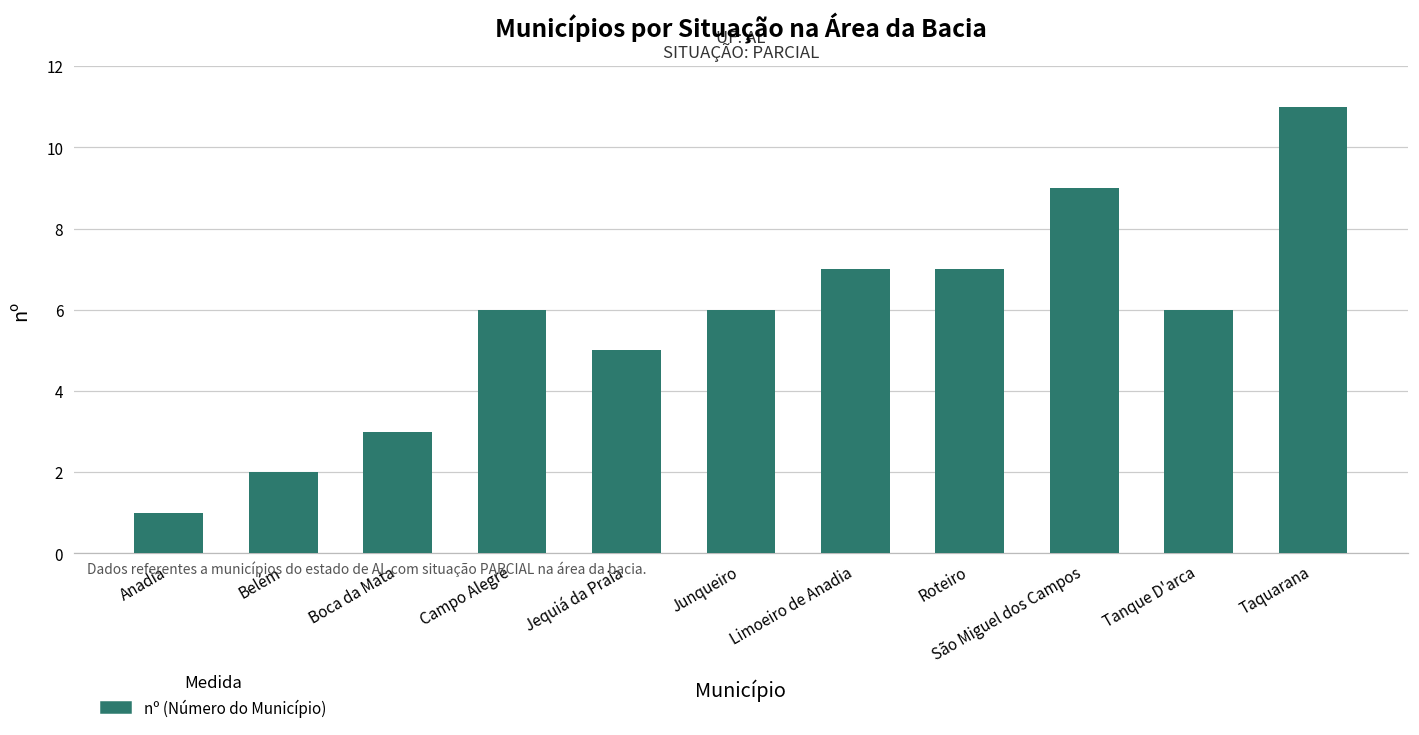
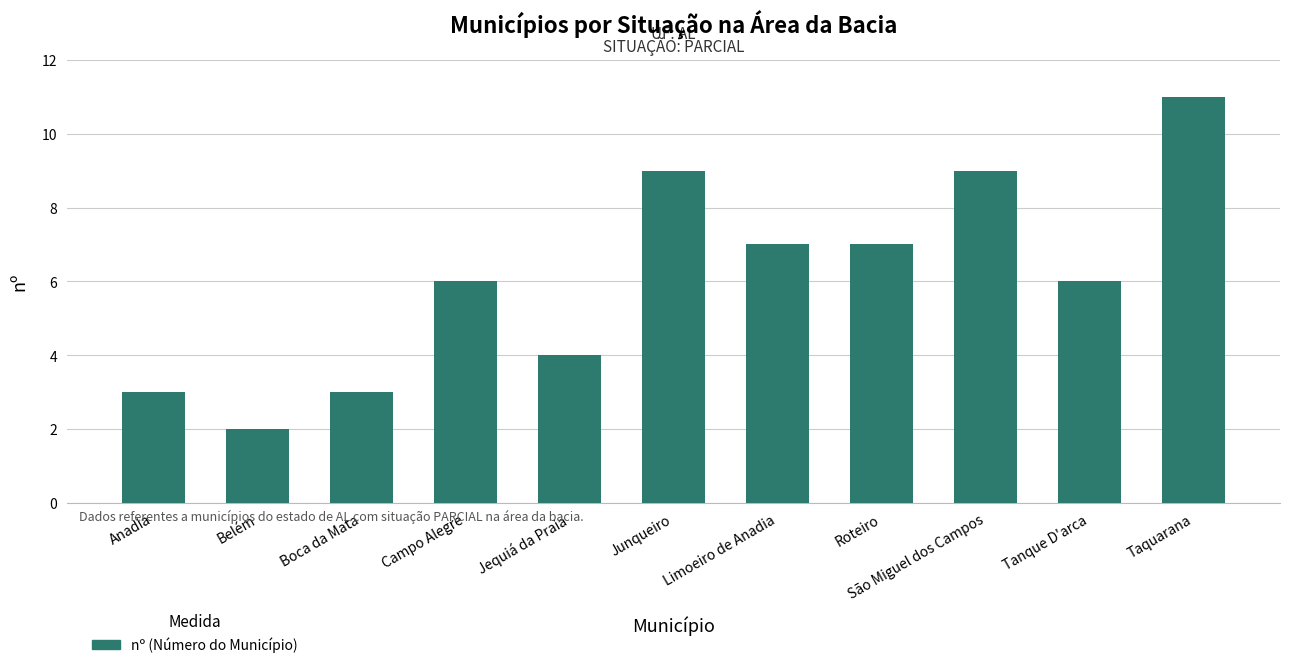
  {
-   "Anadia": 1,
+   "Anadia": 3,
    "Belém": 2,
    "Boca da Mata": 3,
    "Campo Alegre": 6,
-   "Jequiá da Praia": 5,
-   "Junqueiro": 6,
+   "Jequiá da Praia": 4,
+   "Junqueiro": 9,
    "Limoeiro de Anadia": 7,
    "Roteiro": 7,
    "São Miguel dos Campos": 9,
    "Tanque D'arca": 6,
    "Taquarana": 11
  }
